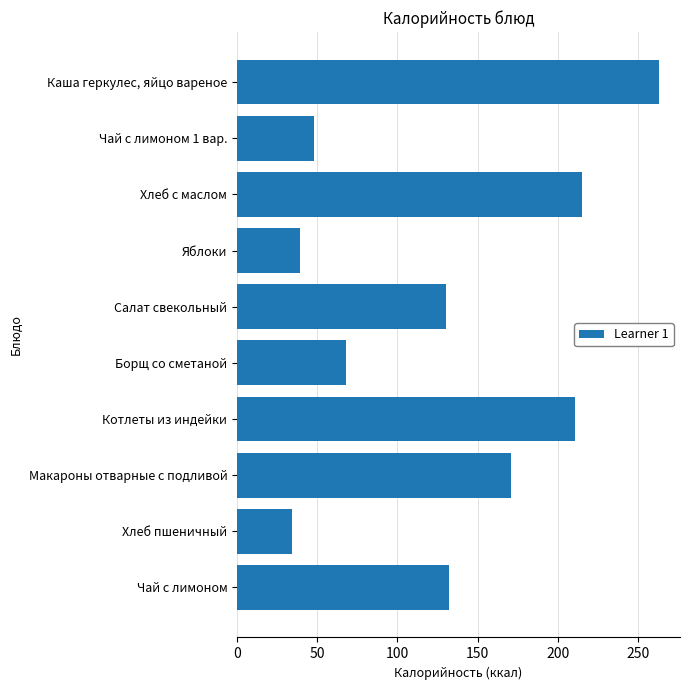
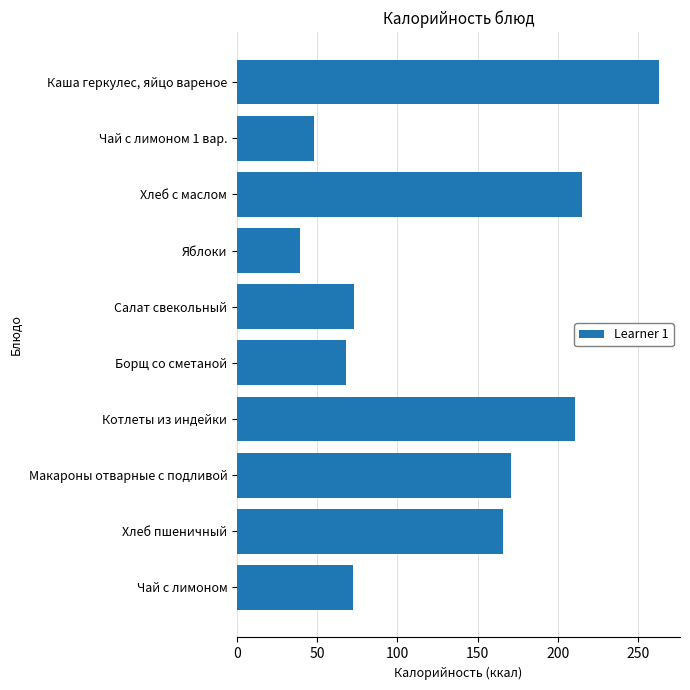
  {
    "Каша геркулес, яйцо вареное": 263,
    "Чай с лимоном 1 вар.": 48,
    "Хлеб с маслом": 215,
    "Яблоки": 39,
-   "Салат свекольный": 130,
+   "Салат свекольный": 73,
    "Борщ со сметаной": 68,
    "Котлеты из индейки": 211,
    "Макароны отварные с подливой": 171,
-   "Хлеб пшеничный": 34,
-   "Чай с лимоном": 132
+   "Хлеб пшеничный": 166,
+   "Чай с лимоном": 72
  }
